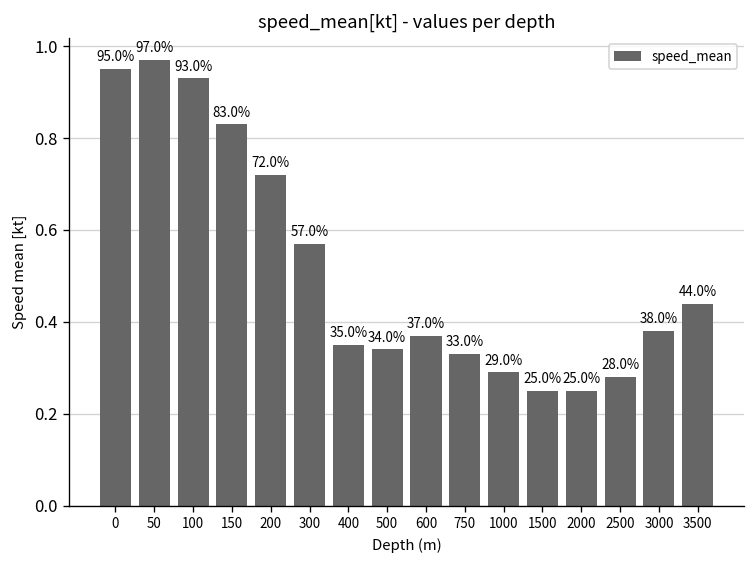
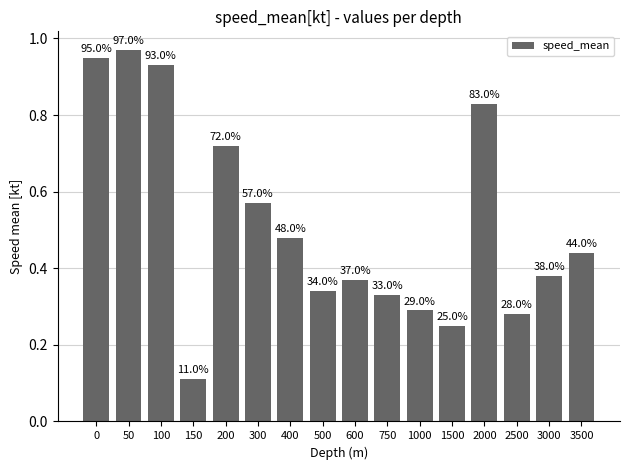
  {
    "0": "95.0%",
    "50": "97.0%",
    "100": "93.0%",
-   "150": "83.0%",
+   "150": "11.0%",
    "200": "72.0%",
    "300": "57.0%",
-   "400": "35.0%",
+   "400": "48.0%",
    "500": "34.0%",
    "600": "37.0%",
    "750": "33.0%",
    "1000": "29.0%",
    "1500": "25.0%",
-   "2000": "25.0%",
+   "2000": "83.0%",
    "2500": "28.0%",
    "3000": "38.0%",
    "3500": "44.0%"
  }
